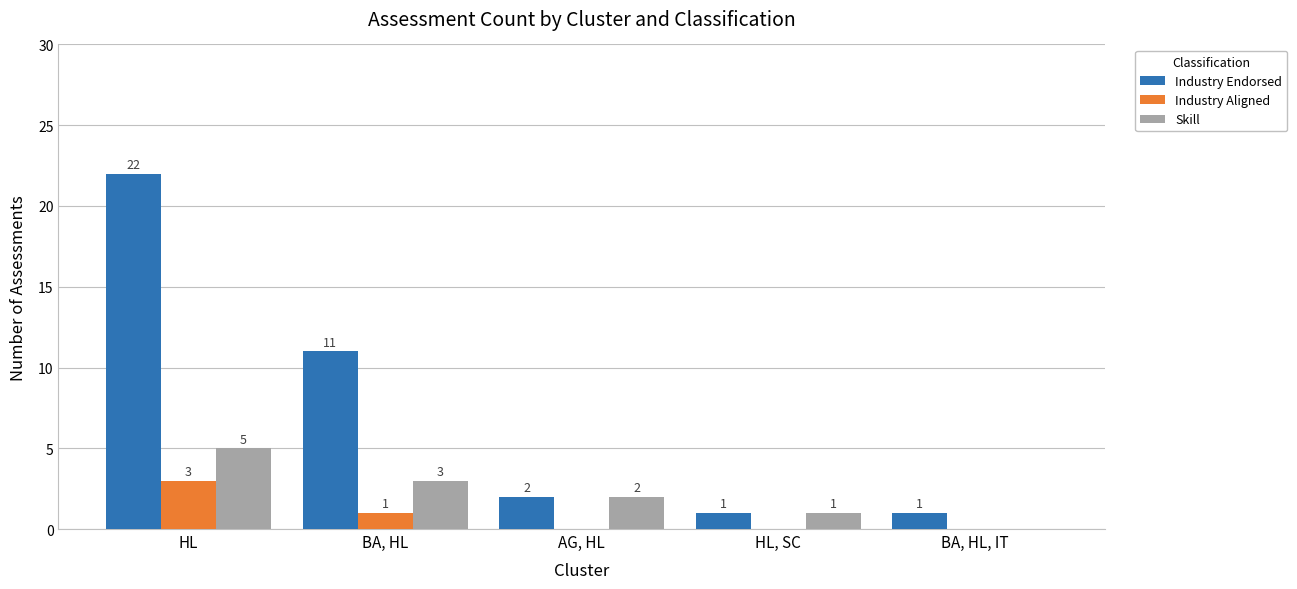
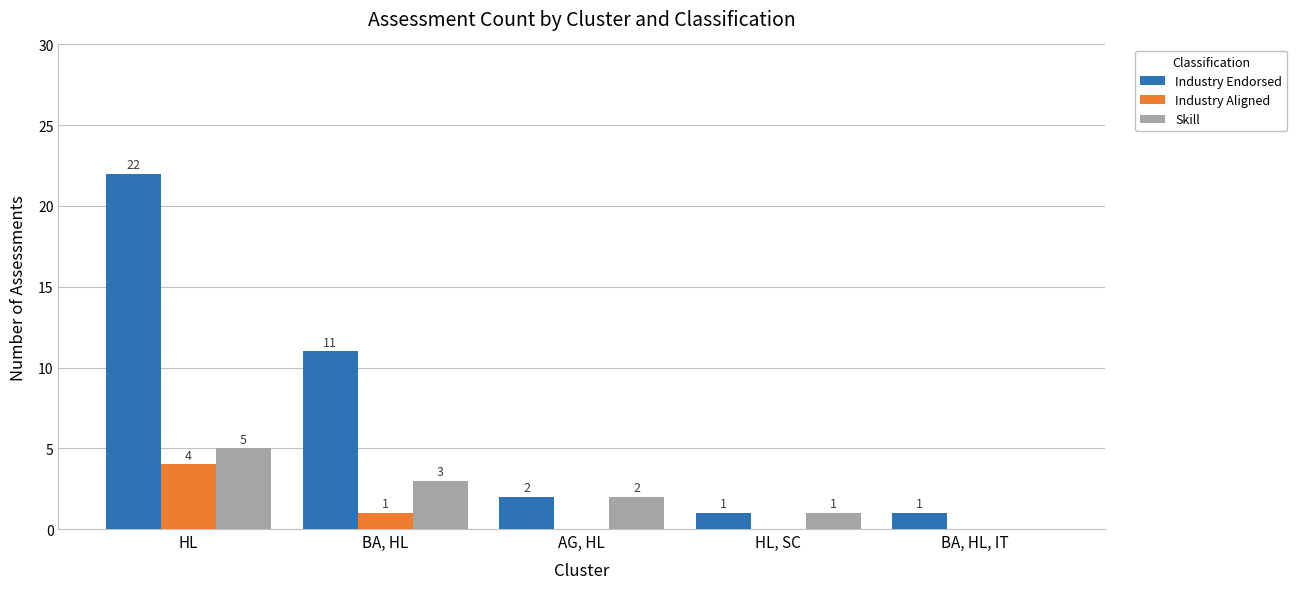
  {
    "Industry Endorsed": {
      "HL": 22,
      "BA, HL": 11,
      "AG, HL": 2,
      "HL, SC": 1,
      "BA, HL, IT": 1
    },
    "Industry Aligned": {
-     "HL": 3,
+     "HL": 4,
      "BA, HL": 1
    },
    "Skill": {
      "HL": 5,
      "BA, HL": 3,
      "AG, HL": 2,
      "HL, SC": 1
    }
  }
